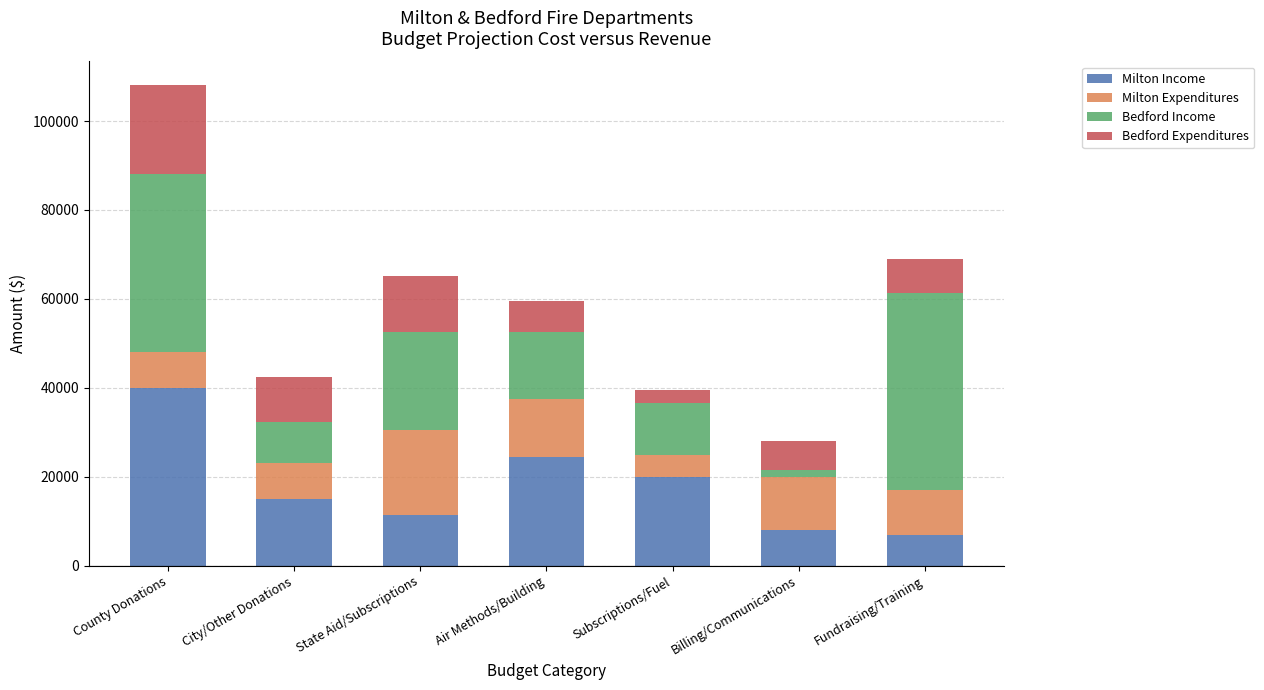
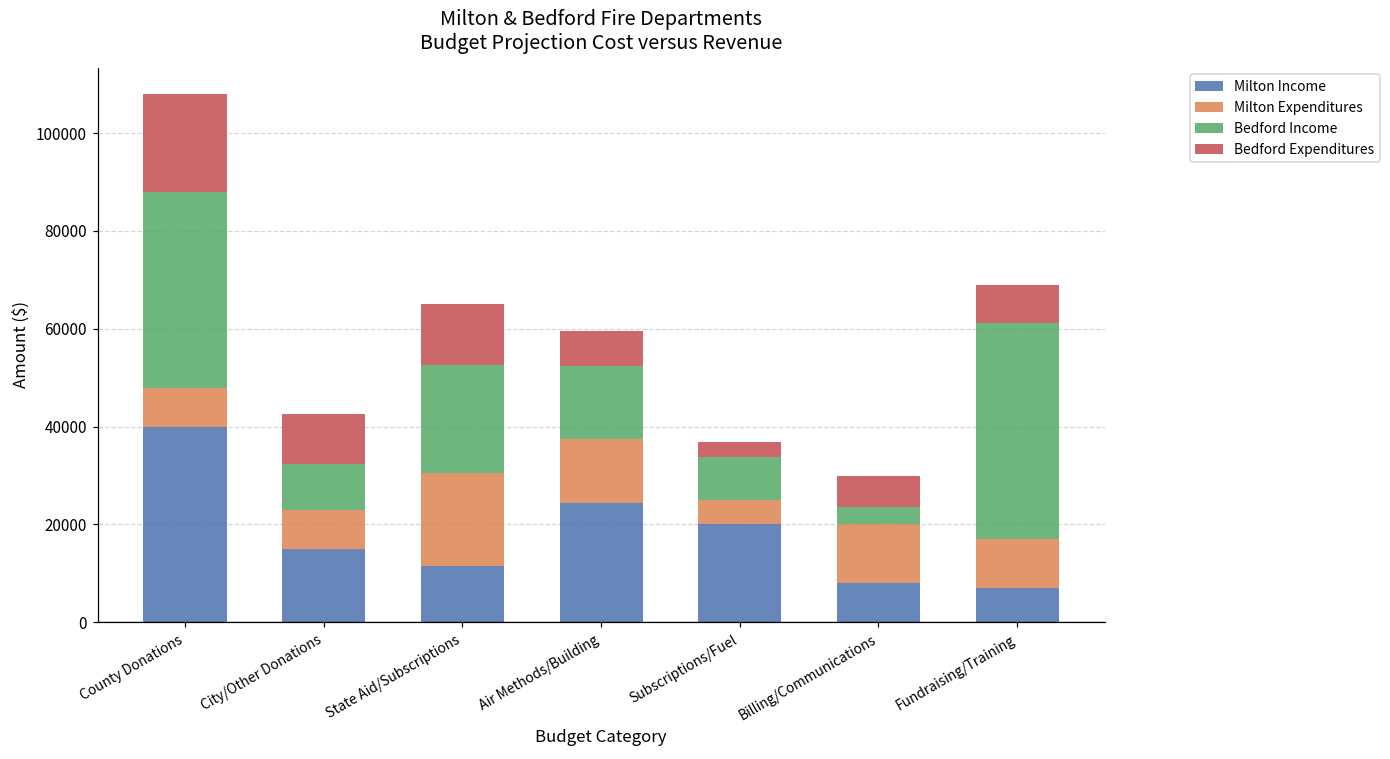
  {
    "Bedford Income": {
      "County Donations": 40000,
      "City/Other Donations": 9000,
      "State Aid/Subscriptions": 22000,
      "Air Methods/Building": 15000,
-     "Subscriptions/Fuel": 12000,
-     "Billing/Communications": 2000,
+     "Subscriptions/Fuel": 9000,
+     "Billing/Communications": 4000,
      "Fundraising/Training": 44000
    }
  }
